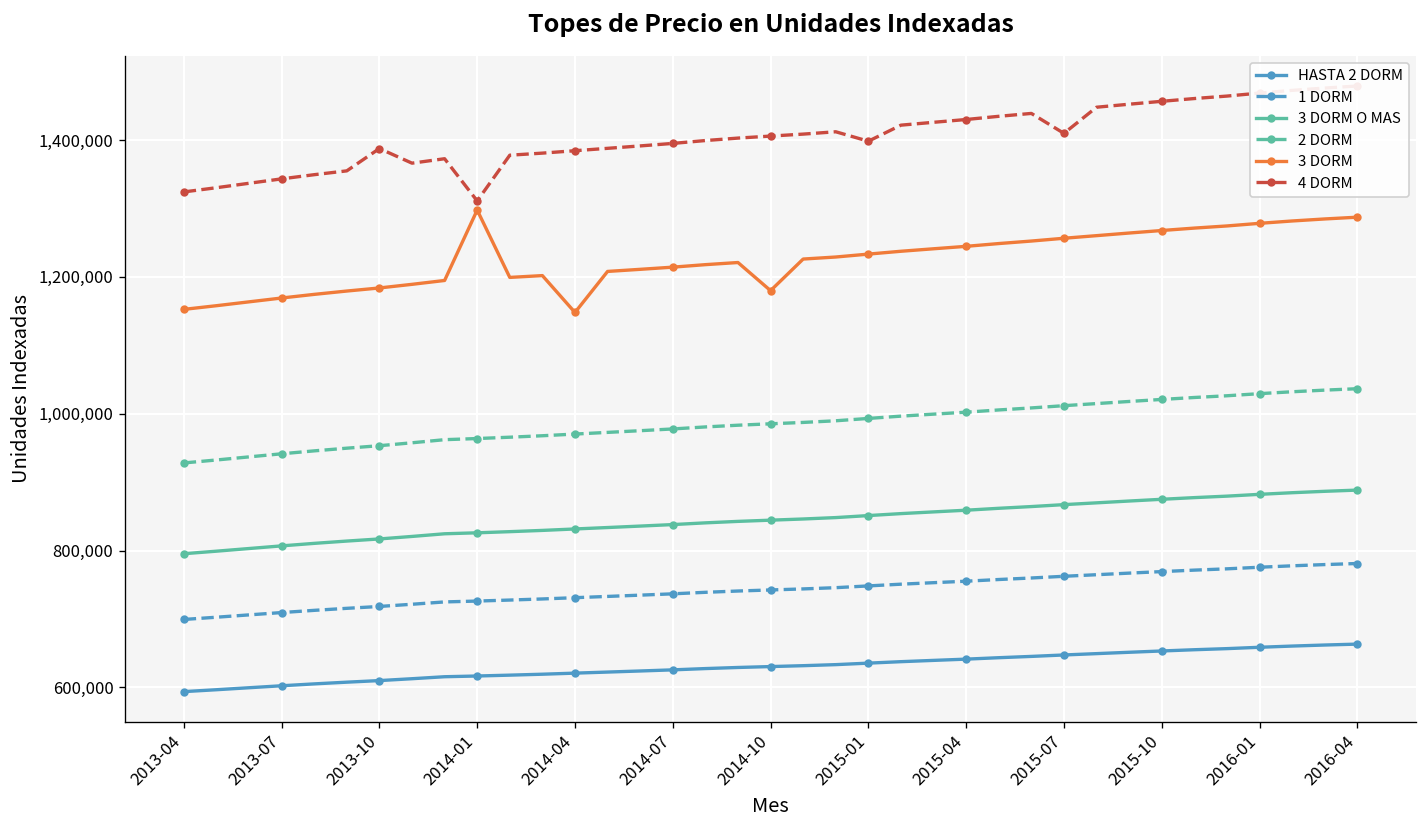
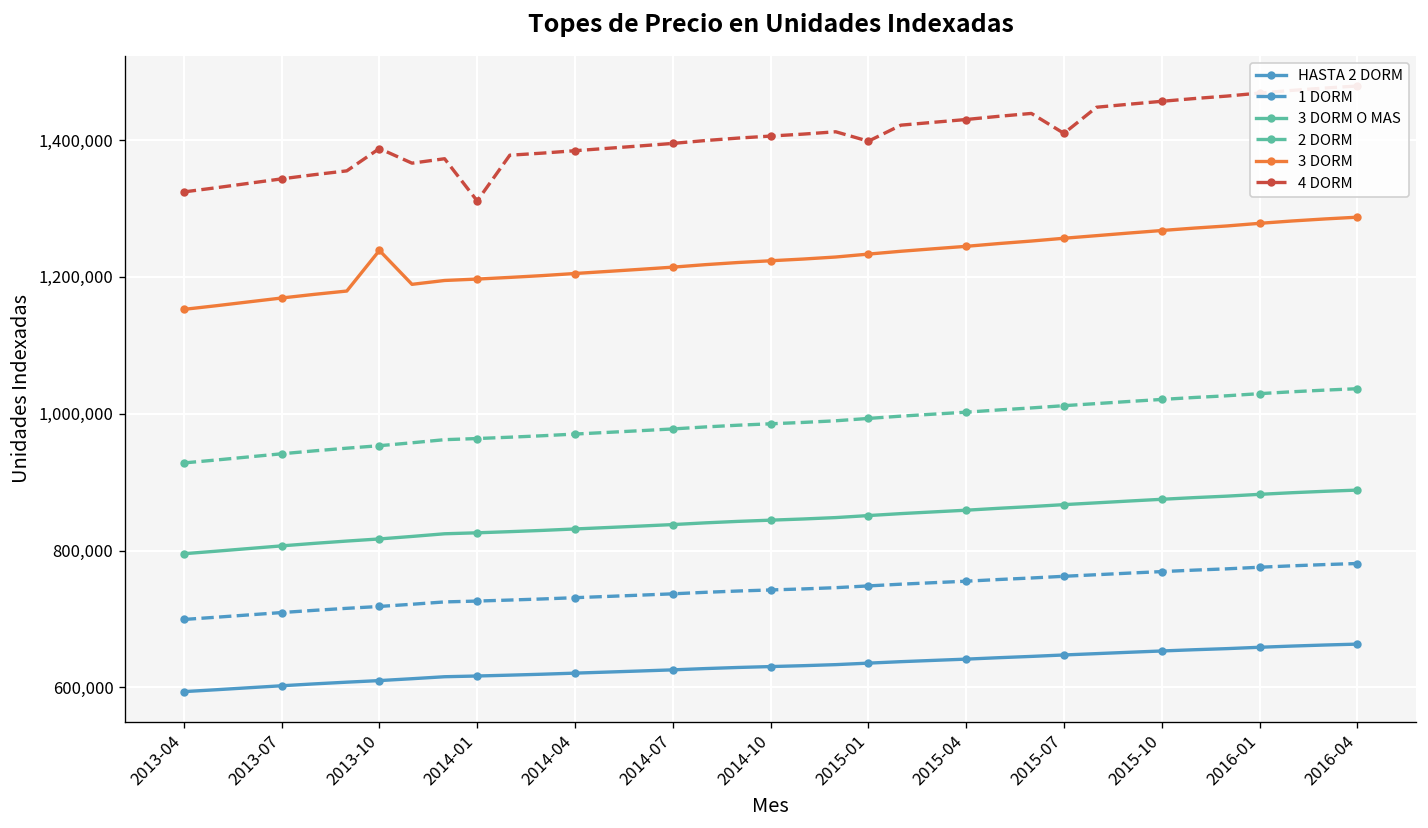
  {
    "3 DORM": {
      "2013-04": "1,150,000",
      "2013-07": "1,170,000",
-     "2013-10": "1,180,000",
-     "2014-01": "1,300,000",
-     "2014-04": "1,150,000",
+     "2013-10": "1,240,000",
+     "2014-01": "1,200,000",
+     "2014-04": "1,200,000",
      "2014-07": "1,210,000",
-     "2014-10": "1,180,000",
+     "2014-10": "1,220,000",
      "2015-01": "1,230,000",
      "2015-04": "1,240,000",
      "2015-07": "1,260,000",
      "2015-10": "1,270,000",
      "2016-01": "1,280,000",
      "2016-04": "1,290,000"
    },
    "4 DORM": {
      "2013-04": "1,320,000",
      "2013-07": "1,340,000",
      "2013-10": "1,390,000",
      "2014-01": "1,310,000",
      "2014-04": "1,380,000",
      "2014-07": "1,390,000",
      "2014-10": "1,410,000",
      "2015-01": "1,400,000",
      "2015-04": "1,430,000",
      "2015-07": "1,410,000",
      "2015-10": "1,460,000"
    }
  }
